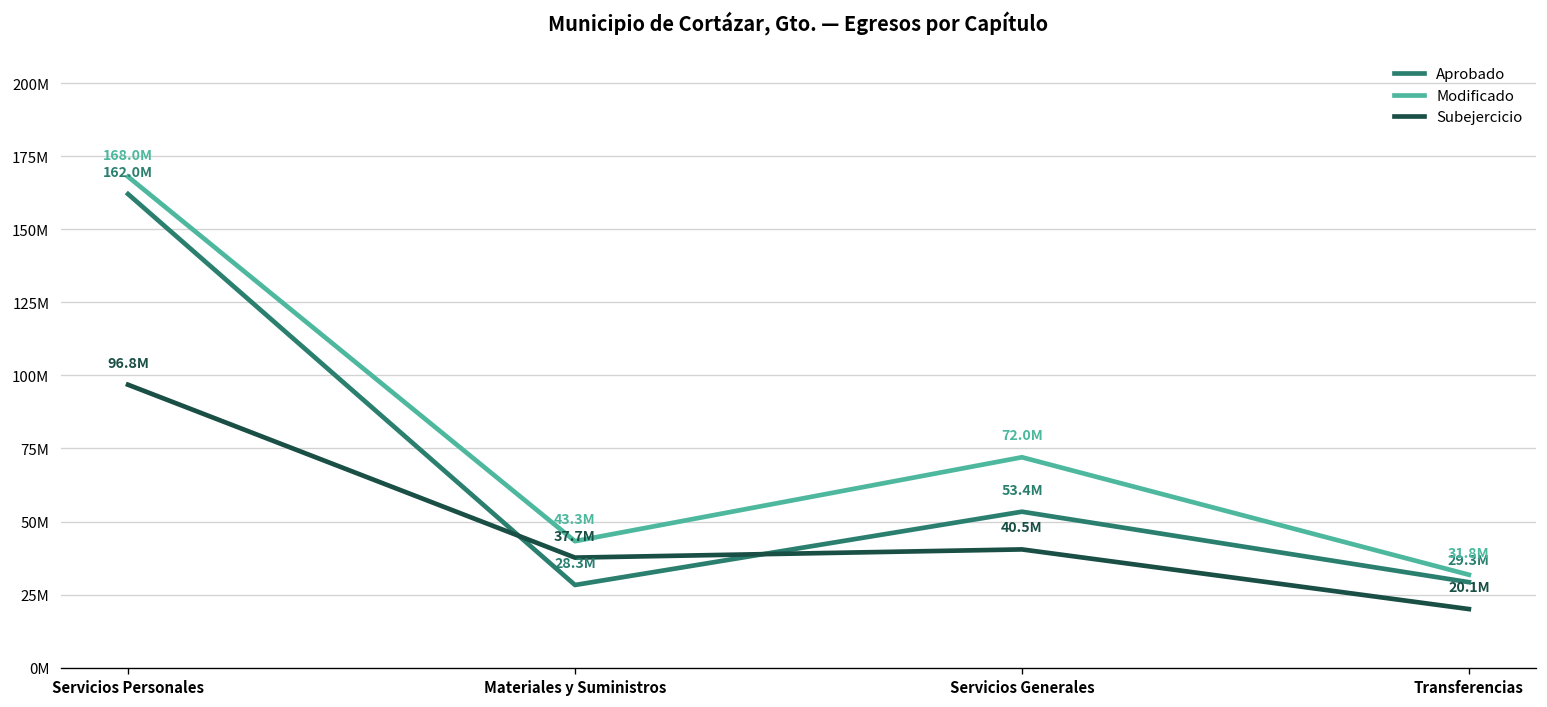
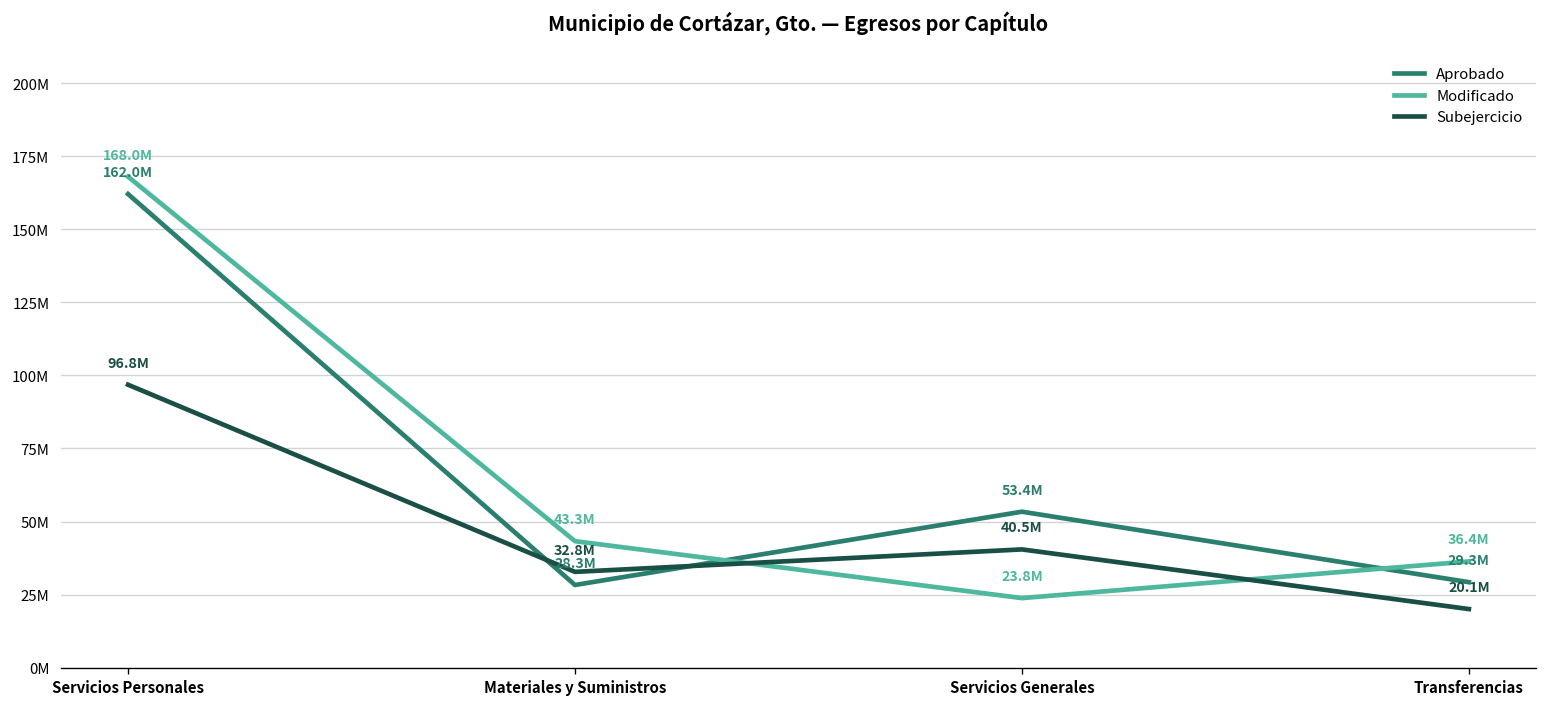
  {
    "Aprobado": {
      "Servicios Generales": "53.4M"
    },
    "Modificado": {
      "Servicios Personales": "168.0M",
      "Materiales y Suministros": "43.3M",
-     "Servicios Generales": "72.0M",
-     "Transferencias": "31.8M"
+     "Servicios Generales": "23.8M",
+     "Transferencias": "36.4M"
    },
    "Subejercicio": {
      "Servicios Personales": "96.8M",
-     "Materiales y Suministros": "37.7M",
+     "Materiales y Suministros": "32.8M",
      "Servicios Generales": "40.5M"
    }
  }
